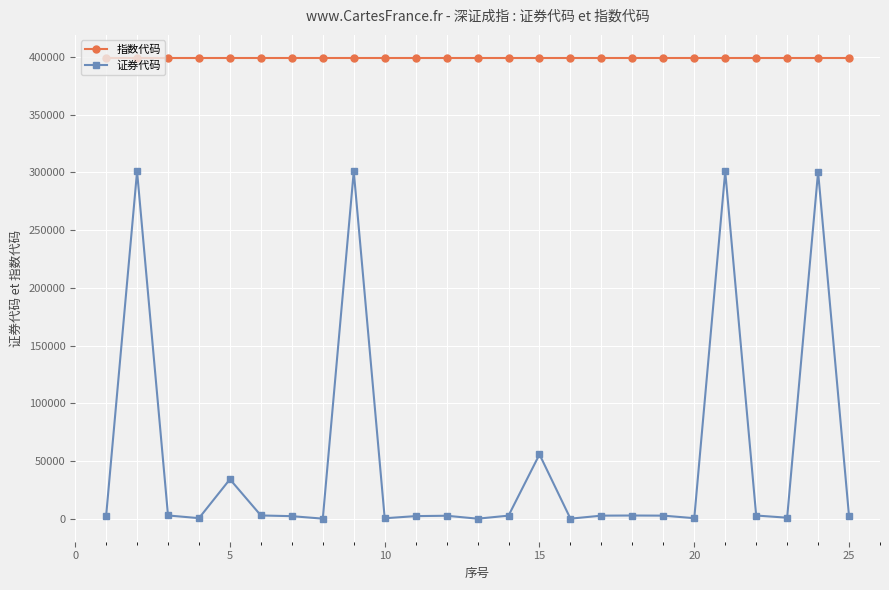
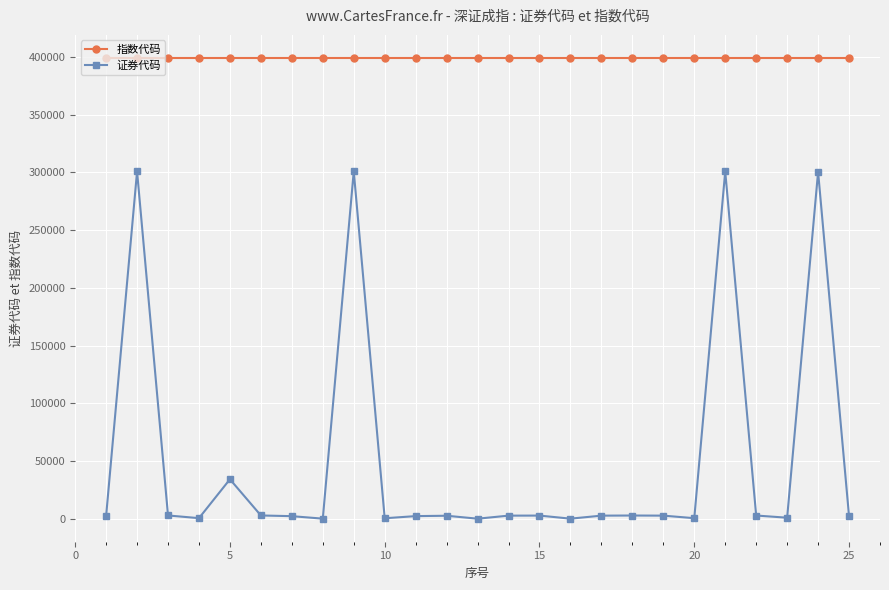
  {
    "指数代码": {
      "5": 399000,
      "10": 399000,
      "15": 399000,
      "20": 399000,
      "25": 399000
    },
    "证券代码": {
      "5": 34000,
      "10": 0,
-     "15": 56000,
+     "15": 3000,
      "20": 1000,
      "25": 2000
    }
  }
